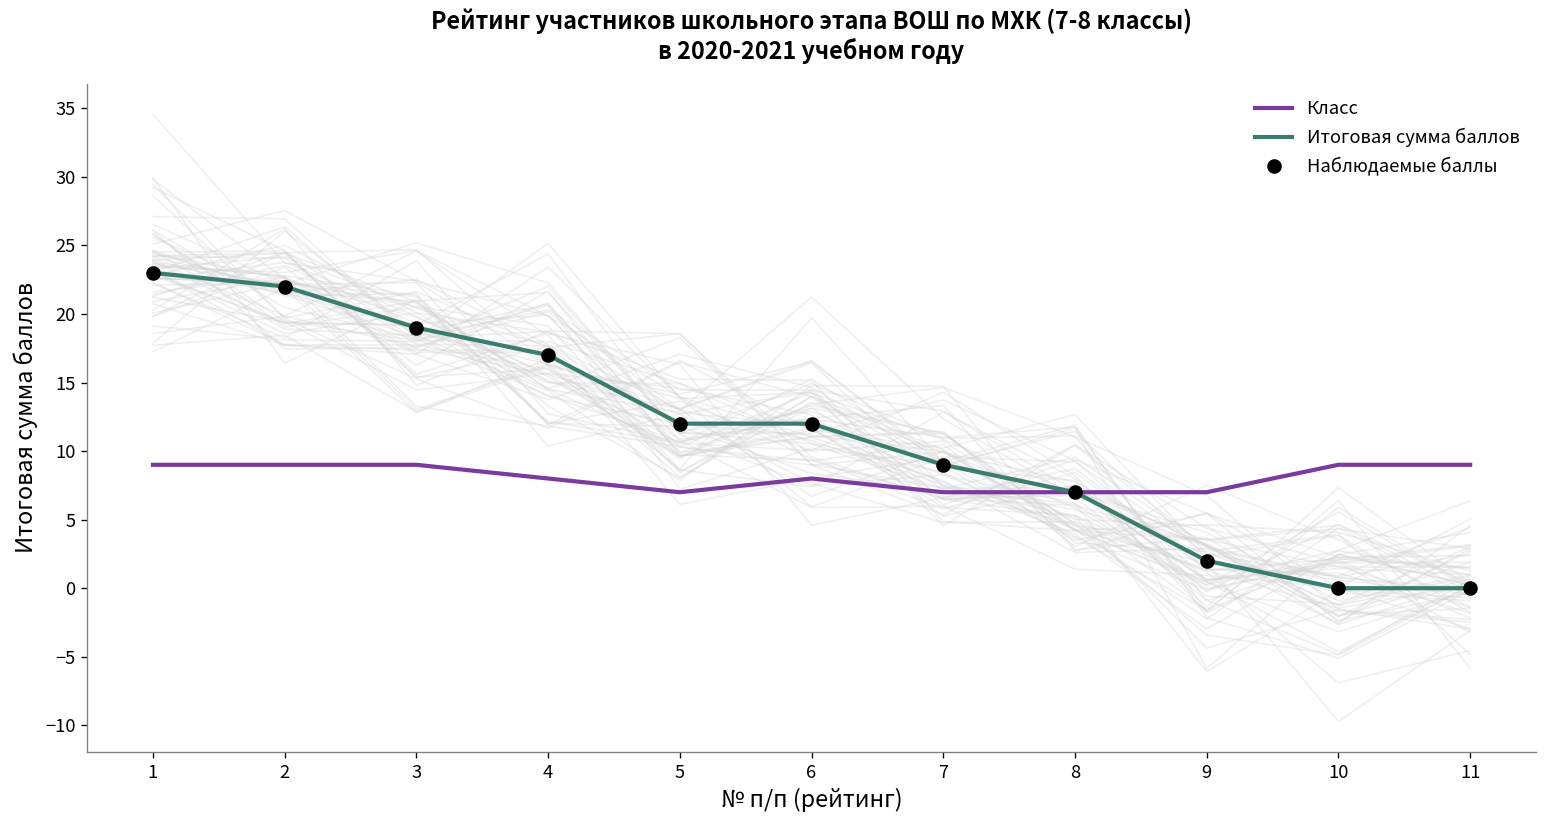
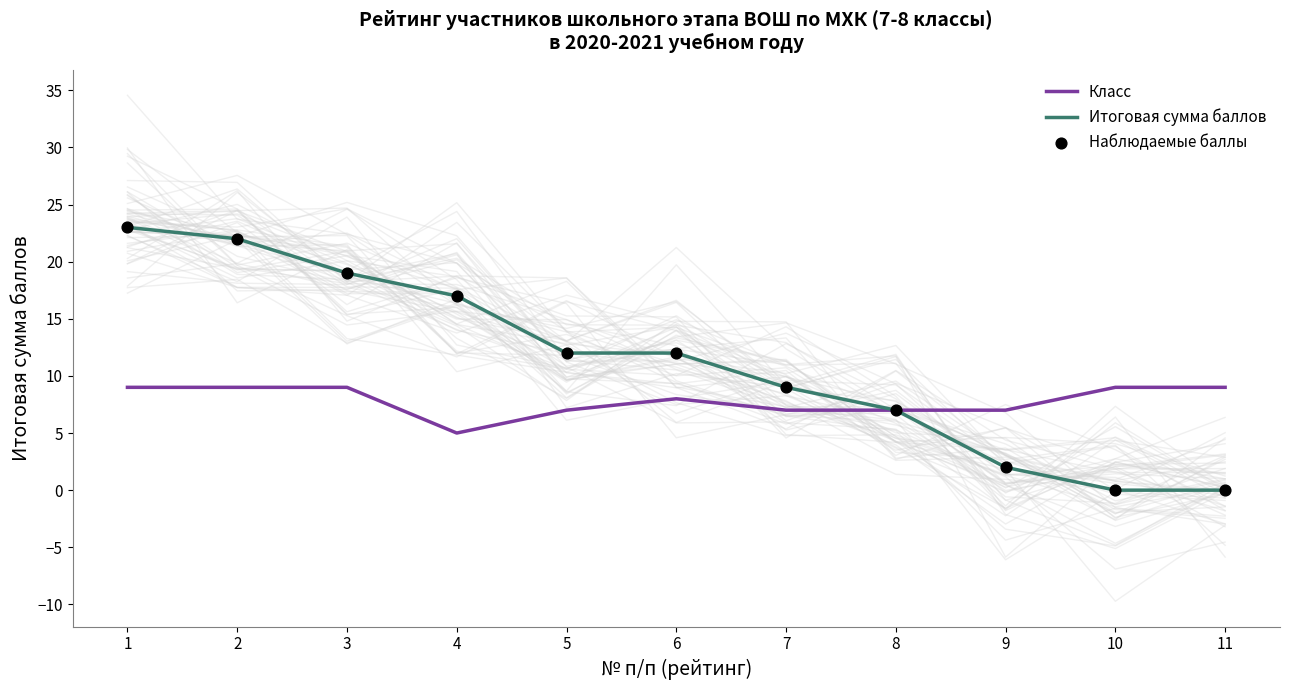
  {
    "Класс": {
      "1": 9,
      "2": 9,
      "3": 9,
-     "4": 8,
+     "4": 5,
      "10": 9,
      "11": 9
    }
  }
